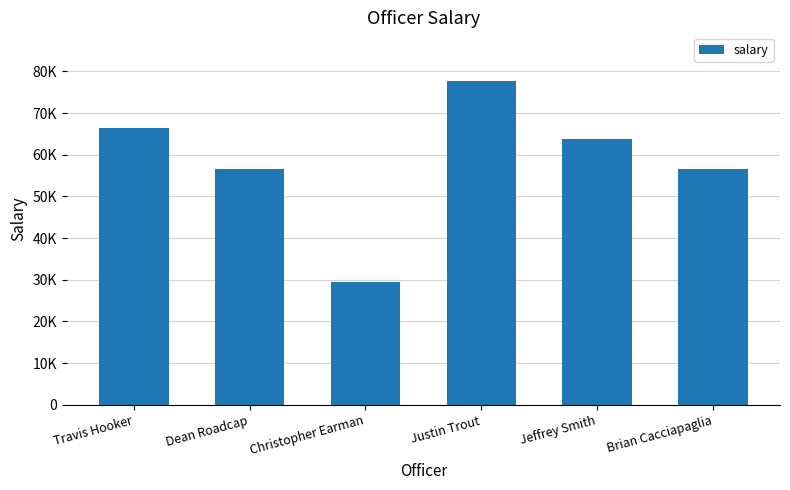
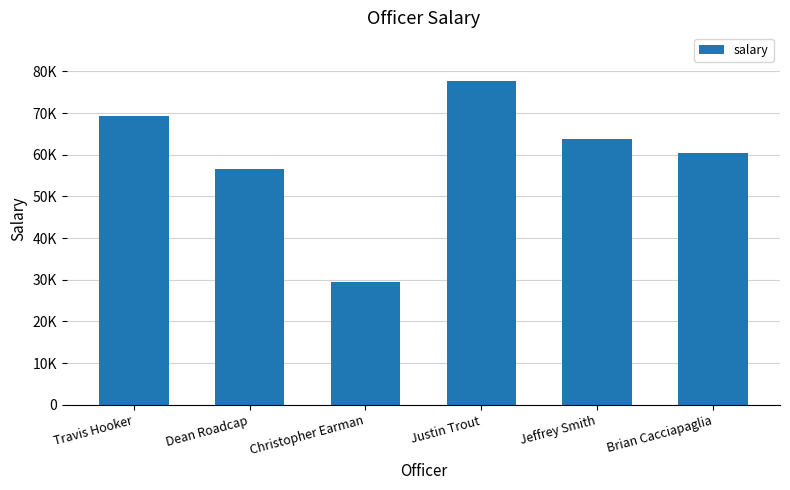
  {
-   "Travis Hooker": 66000,
+   "Travis Hooker": 69000,
    "Dean Roadcap": 57000,
    "Christopher Earman": 29000,
    "Justin Trout": 78000,
    "Jeffrey Smith": 64000,
-   "Brian Cacciapaglia": 57000
+   "Brian Cacciapaglia": 60000
  }
